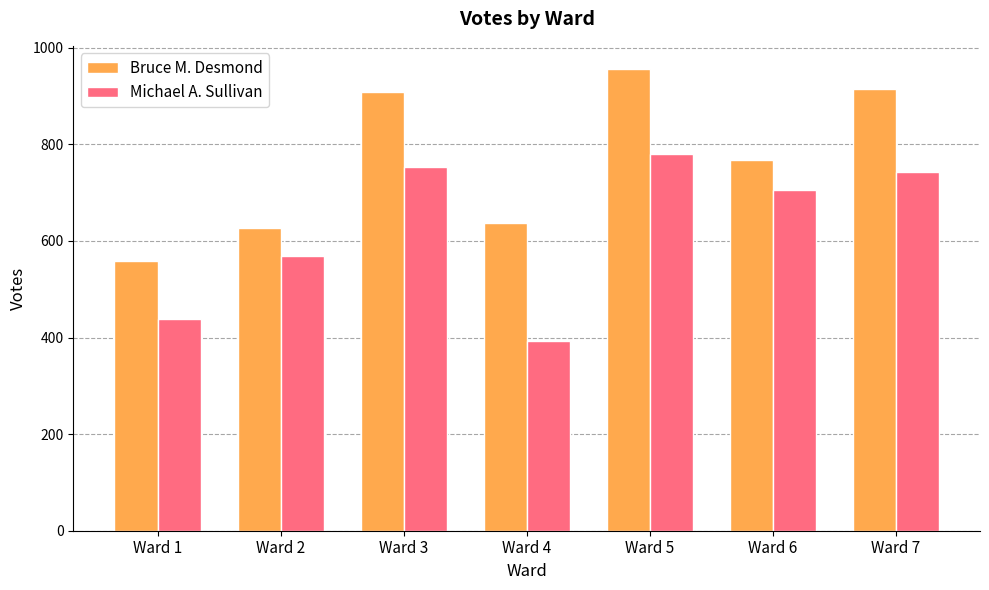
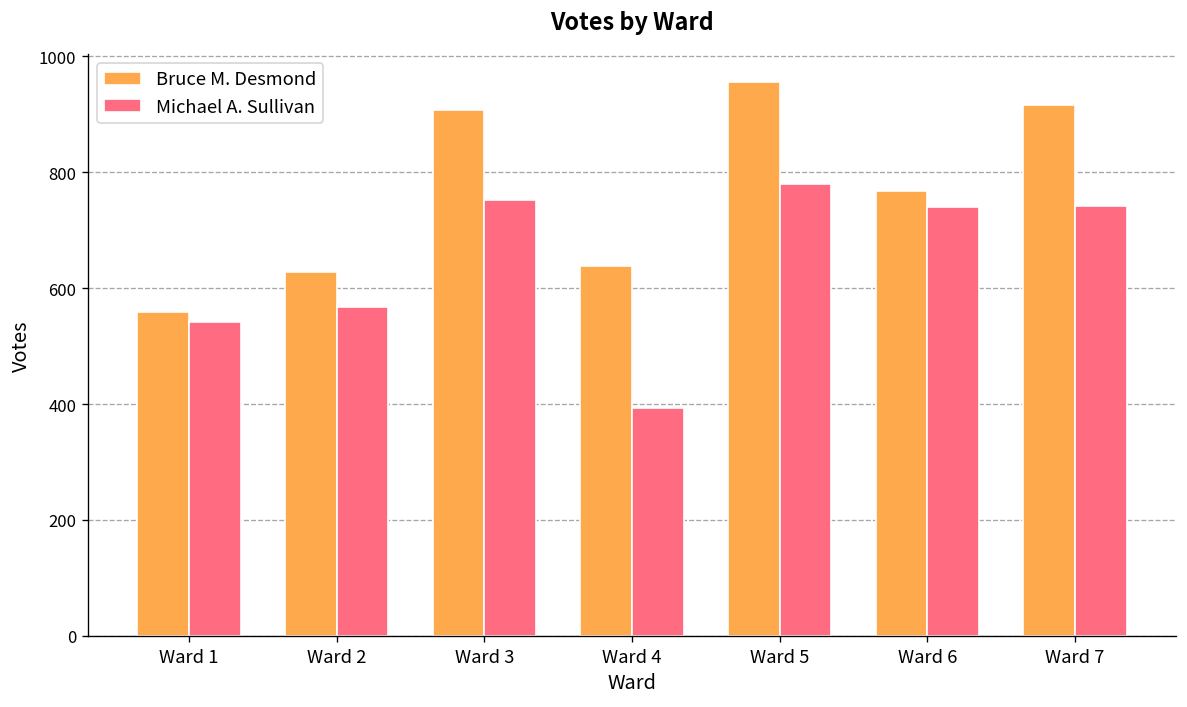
  {
    "Bruce M. Desmond": {
      "Ward 1": 560,
      "Ward 2": 630,
      "Ward 3": 910,
      "Ward 4": 640,
      "Ward 5": 960,
      "Ward 6": 770,
      "Ward 7": 920
    },
    "Michael A. Sullivan": {
-     "Ward 1": 440,
+     "Ward 1": 540,
      "Ward 2": 570,
      "Ward 3": 750,
      "Ward 4": 390,
      "Ward 5": 780,
-     "Ward 6": 710,
+     "Ward 6": 740,
      "Ward 7": 740
    }
  }
